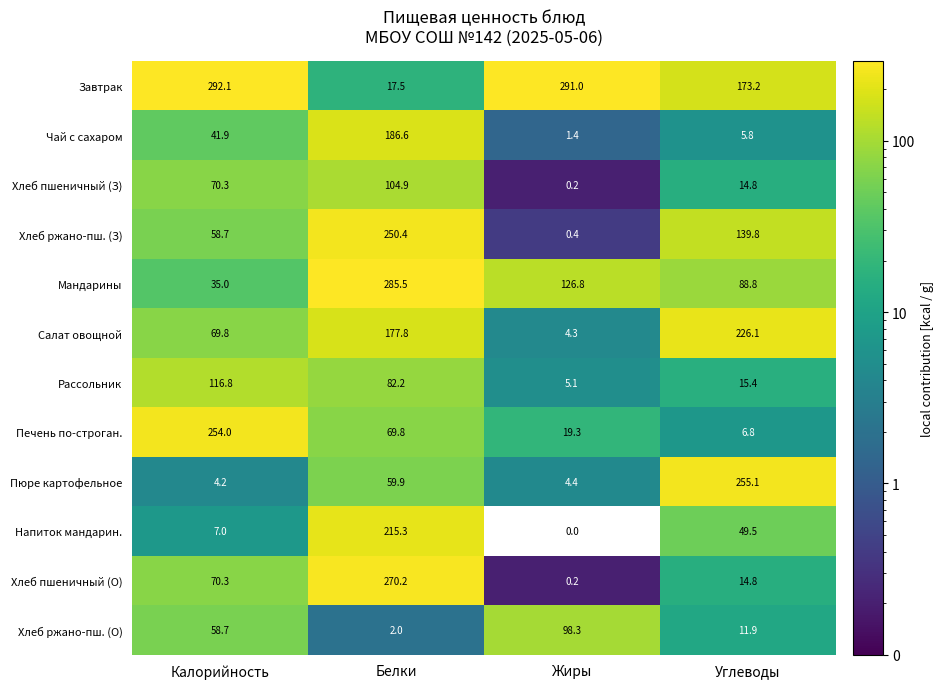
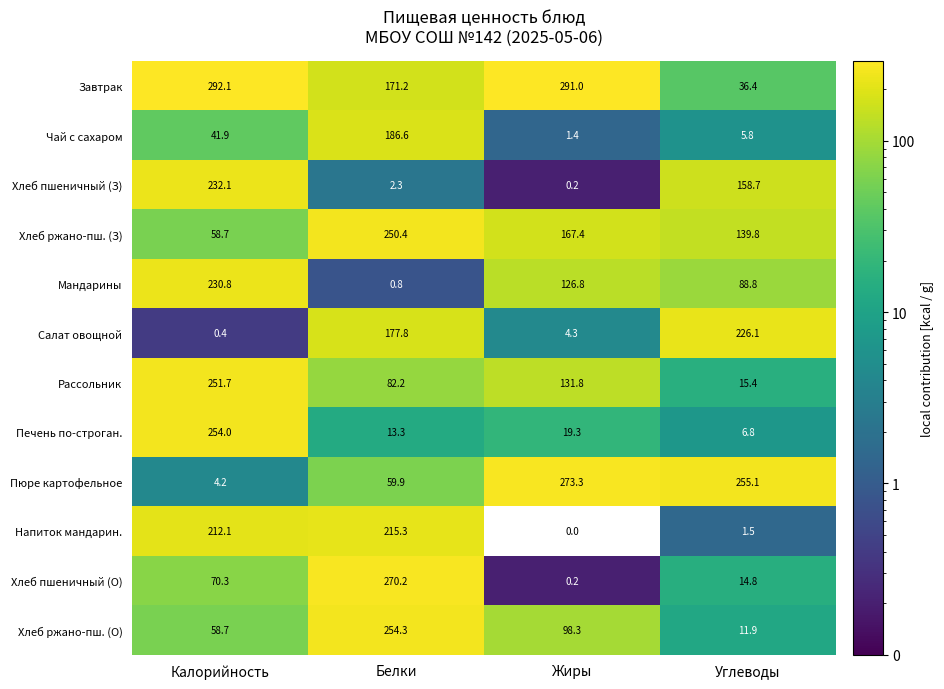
  {
    "Завтрак": {
      "Калорийность": 292.1,
-     "Белки": 17.5,
+     "Белки": 171.2,
      "Жиры": 291.0,
-     "Углеводы": 173.2
+     "Углеводы": 36.4
    },
    "Чай с сахаром": {
      "Калорийность": 41.9,
      "Белки": 186.6,
      "Жиры": 1.4,
      "Углеводы": 5.8
    },
    "Хлеб пшеничный (З)": {
-     "Калорийность": 70.3,
-     "Белки": 104.9,
+     "Калорийность": 232.1,
+     "Белки": 2.3,
      "Жиры": 0.2,
-     "Углеводы": 14.8
+     "Углеводы": 158.7
    },
    "Хлеб ржано-пш. (З)": {
      "Калорийность": 58.7,
      "Белки": 250.4,
-     "Жиры": 0.4,
+     "Жиры": 167.4,
      "Углеводы": 139.8
    },
    "Мандарины": {
-     "Калорийность": 35.0,
-     "Белки": 285.5,
+     "Калорийность": 230.8,
+     "Белки": 0.8,
      "Жиры": 126.8,
      "Углеводы": 88.8
    },
    "Салат овощной": {
-     "Калорийность": 69.8,
+     "Калорийность": 0.4,
      "Белки": 177.8,
      "Жиры": 4.3,
      "Углеводы": 226.1
    },
    "Рассольник": {
-     "Калорийность": 116.8,
+     "Калорийность": 251.7,
      "Белки": 82.2,
-     "Жиры": 5.1,
+     "Жиры": 131.8,
      "Углеводы": 15.4
    },
    "Печень по-строган.": {
      "Калорийность": 254.0,
-     "Белки": 69.8,
+     "Белки": 13.3,
      "Жиры": 19.3,
      "Углеводы": 6.8
    },
    "Пюре картофельное": {
      "Калорийность": 4.2,
      "Белки": 59.9,
-     "Жиры": 4.4,
+     "Жиры": 273.3,
      "Углеводы": 255.1
    },
    "Напиток мандарин.": {
-     "Калорийность": 7.0,
+     "Калорийность": 212.1,
      "Белки": 215.3,
      "Жиры": 0.0,
-     "Углеводы": 49.5
+     "Углеводы": 1.5
    },
    "Хлеб пшеничный (О)": {
      "Калорийность": 70.3,
      "Белки": 270.2,
      "Жиры": 0.2,
      "Углеводы": 14.8
    },
    "Хлеб ржано-пш. (О)": {
      "Калорийность": 58.7,
-     "Белки": 2.0,
+     "Белки": 254.3,
      "Жиры": 98.3,
      "Углеводы": 11.9
    }
  }
